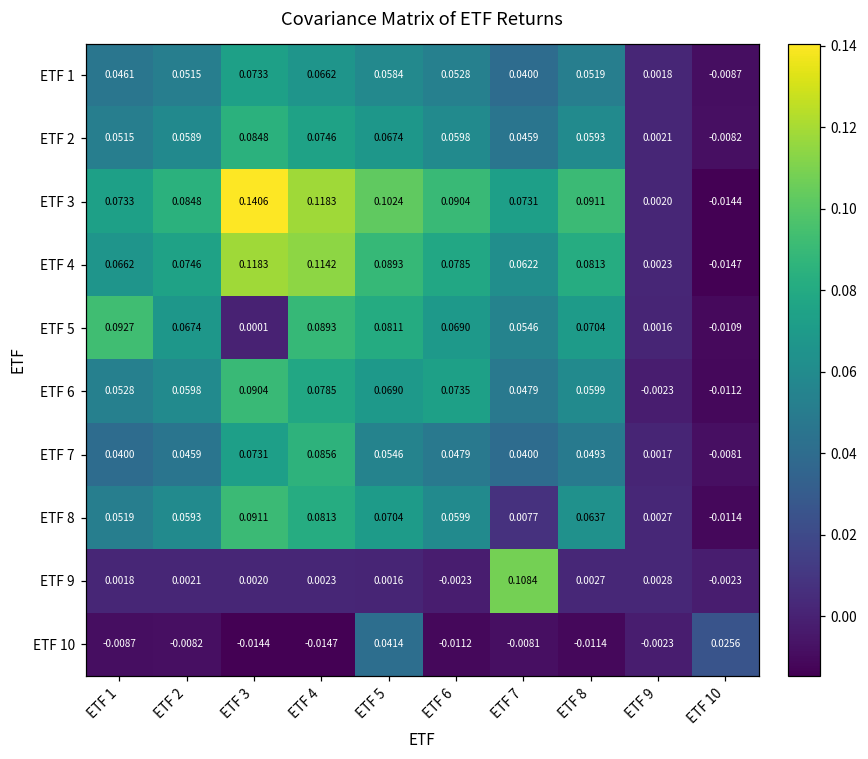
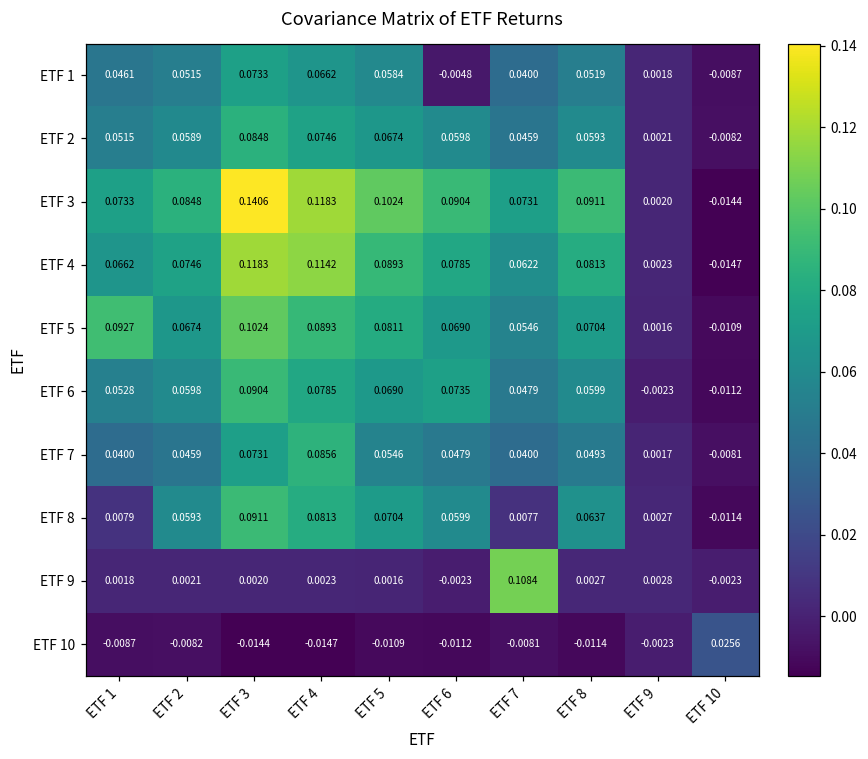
  {
    "ETF 1": {
      "ETF 1": 0.0461,
      "ETF 2": 0.0515,
      "ETF 3": 0.0733,
      "ETF 4": 0.0662,
      "ETF 5": 0.0584,
-     "ETF 6": 0.0528,
+     "ETF 6": -0.0048,
      "ETF 7": 0.0400,
      "ETF 8": 0.0519,
      "ETF 9": 0.0018,
      "ETF 10": -0.0087
    },
    "ETF 2": {
      "ETF 1": 0.0515,
      "ETF 2": 0.0589,
      "ETF 3": 0.0848,
      "ETF 4": 0.0746,
      "ETF 5": 0.0674,
      "ETF 6": 0.0598,
      "ETF 7": 0.0459,
      "ETF 8": 0.0593,
      "ETF 9": 0.0021,
      "ETF 10": -0.0082
    },
    "ETF 3": {
      "ETF 1": 0.0733,
      "ETF 2": 0.0848,
      "ETF 3": 0.1406,
      "ETF 4": 0.1183,
      "ETF 5": 0.1024,
      "ETF 6": 0.0904,
      "ETF 7": 0.0731,
      "ETF 8": 0.0911,
      "ETF 9": 0.0020,
      "ETF 10": -0.0144
    },
    "ETF 4": {
      "ETF 1": 0.0662,
      "ETF 2": 0.0746,
      "ETF 3": 0.1183,
      "ETF 4": 0.1142,
      "ETF 5": 0.0893,
      "ETF 6": 0.0785,
      "ETF 7": 0.0622,
      "ETF 8": 0.0813,
      "ETF 9": 0.0023,
      "ETF 10": -0.0147
    },
    "ETF 5": {
      "ETF 1": 0.0927,
      "ETF 2": 0.0674,
-     "ETF 3": 0.0001,
+     "ETF 3": 0.1024,
      "ETF 4": 0.0893,
      "ETF 5": 0.0811,
      "ETF 6": 0.0690,
      "ETF 7": 0.0546,
      "ETF 8": 0.0704,
      "ETF 9": 0.0016,
      "ETF 10": -0.0109
    },
    "ETF 6": {
      "ETF 1": 0.0528,
      "ETF 2": 0.0598,
      "ETF 3": 0.0904,
      "ETF 4": 0.0785,
      "ETF 5": 0.0690,
      "ETF 6": 0.0735,
      "ETF 7": 0.0479,
      "ETF 8": 0.0599,
      "ETF 9": -0.0023,
      "ETF 10": -0.0112
    },
    "ETF 7": {
      "ETF 1": 0.0400,
      "ETF 2": 0.0459,
      "ETF 3": 0.0731,
      "ETF 4": 0.0856,
      "ETF 5": 0.0546,
      "ETF 6": 0.0479,
      "ETF 7": 0.0400,
      "ETF 8": 0.0493,
      "ETF 9": 0.0017,
      "ETF 10": -0.0081
    },
    "ETF 8": {
-     "ETF 1": 0.0519,
+     "ETF 1": 0.0079,
      "ETF 2": 0.0593,
      "ETF 3": 0.0911,
      "ETF 4": 0.0813,
      "ETF 5": 0.0704,
      "ETF 6": 0.0599,
      "ETF 7": 0.0077,
      "ETF 8": 0.0637,
      "ETF 9": 0.0027,
      "ETF 10": -0.0114
    },
    "ETF 9": {
      "ETF 1": 0.0018,
      "ETF 2": 0.0021,
      "ETF 3": 0.0020,
      "ETF 4": 0.0023,
      "ETF 5": 0.0016,
      "ETF 6": -0.0023,
      "ETF 7": 0.1084,
      "ETF 8": 0.0027,
      "ETF 9": 0.0028,
      "ETF 10": -0.0023
    },
    "ETF 10": {
      "ETF 1": -0.0087,
      "ETF 2": -0.0082,
      "ETF 3": -0.0144,
      "ETF 4": -0.0147,
-     "ETF 5": 0.0414,
+     "ETF 5": -0.0109,
      "ETF 6": -0.0112,
      "ETF 7": -0.0081,
      "ETF 8": -0.0114,
      "ETF 9": -0.0023,
      "ETF 10": 0.0256
    }
  }
